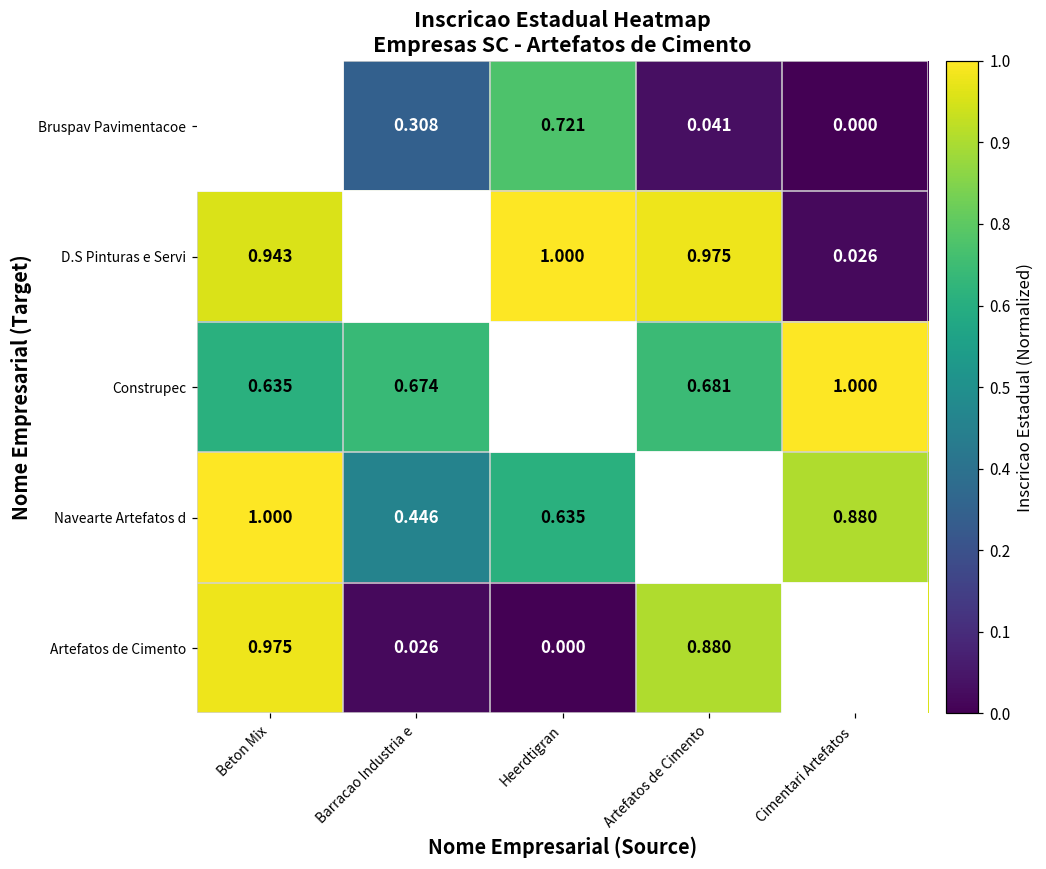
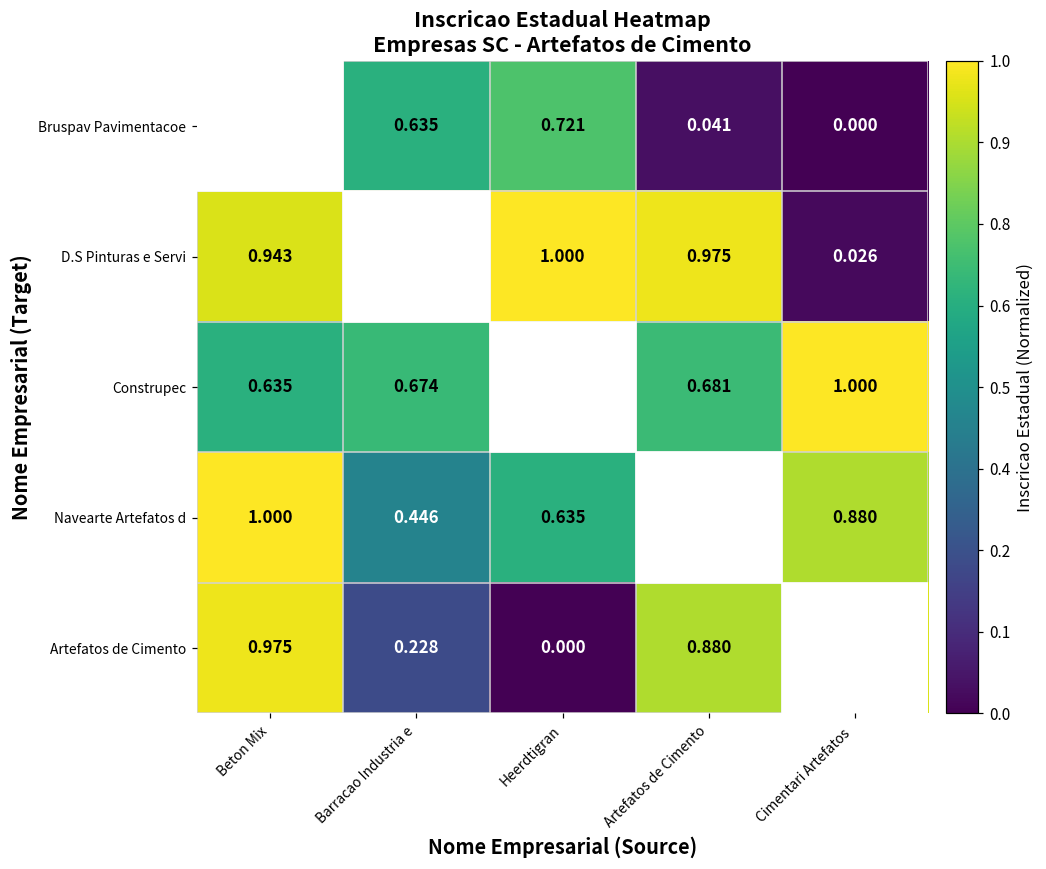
  {
    "Bruspav Pavimentacoe": {
-     "Barracao Industria e": 0.308,
+     "Barracao Industria e": 0.635,
      "Heerdtigran": 0.721,
      "Artefatos de Cimento": 0.041,
      "Cimentari Artefatos": 0.000
    },
    "D.S Pinturas e Servi": {
      "Beton Mix": 0.943,
      "Heerdtigran": 1.000,
      "Artefatos de Cimento": 0.975,
      "Cimentari Artefatos": 0.026
    },
    "Construpec": {
      "Beton Mix": 0.635,
      "Barracao Industria e": 0.674,
      "Artefatos de Cimento": 0.681,
      "Cimentari Artefatos": 1.000
    },
    "Navearte Artefatos d": {
      "Beton Mix": 1.000,
      "Barracao Industria e": 0.446,
      "Heerdtigran": 0.635,
      "Cimentari Artefatos": 0.880
    },
    "Artefatos de Cimento": {
      "Beton Mix": 0.975,
-     "Barracao Industria e": 0.026,
+     "Barracao Industria e": 0.228,
      "Heerdtigran": 0.000,
      "Artefatos de Cimento": 0.880
    }
  }
